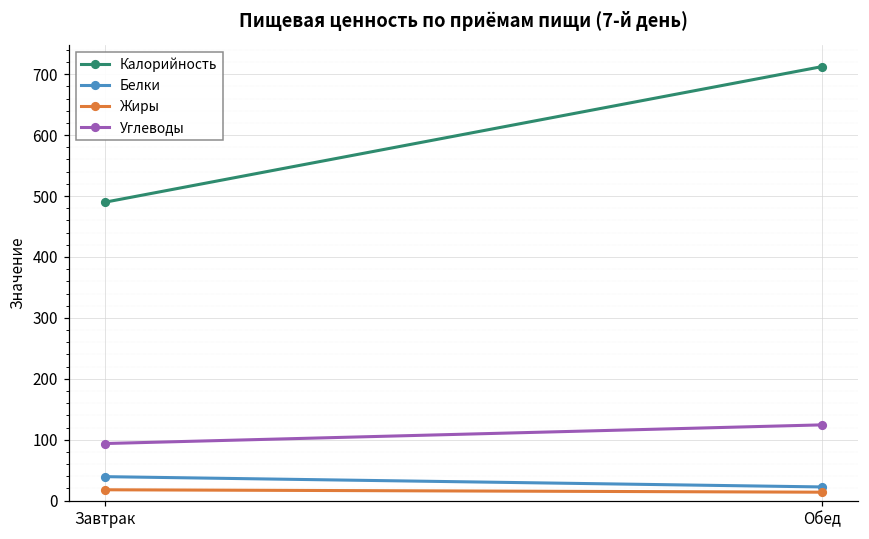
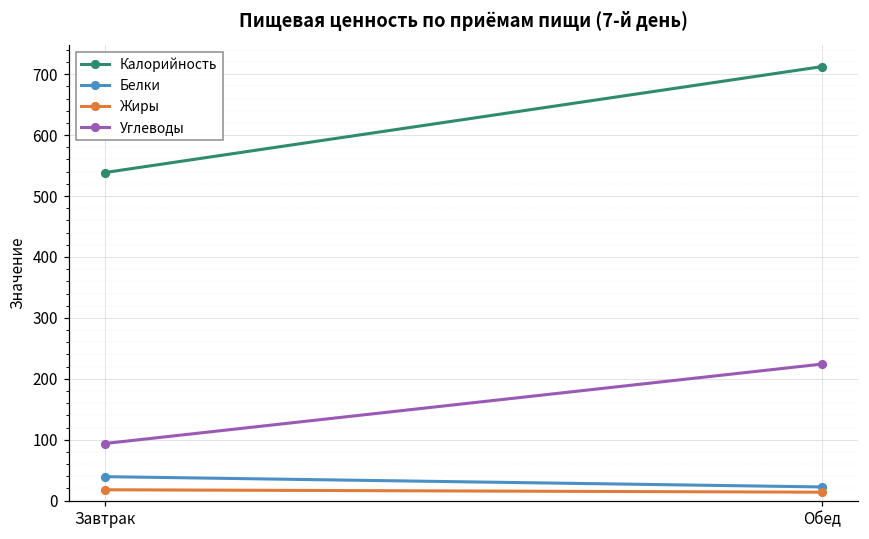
  {
    "Калорийность": {
-     "Завтрак": 490,
+     "Завтрак": 540,
      "Обед": 710
    },
    "Белки": {
      "Завтрак": 40,
      "Обед": 20
    },
    "Жиры": {
      "Завтрак": 20,
      "Обед": 10
    },
    "Углеводы": {
      "Завтрак": 90,
-     "Обед": 120
+     "Обед": 220
    }
  }
